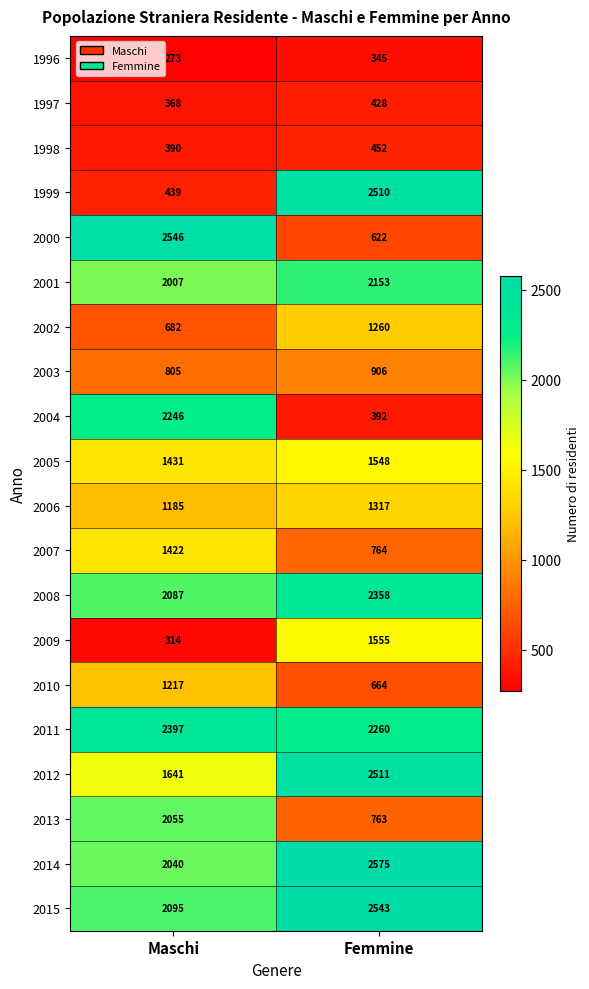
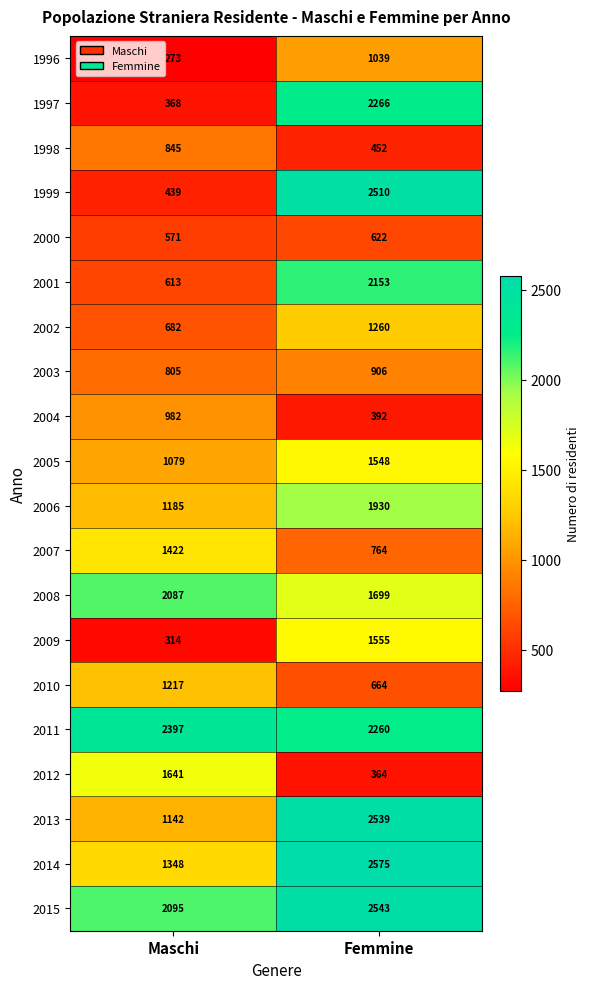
  {
    "1996": {
-     "Femmine": 345
+     "Femmine": 1039
    },
    "1997": {
      "Maschi": 368,
-     "Femmine": 428
+     "Femmine": 2266
    },
    "1998": {
-     "Maschi": 390,
+     "Maschi": 845,
      "Femmine": 452
    },
    "1999": {
      "Maschi": 439,
      "Femmine": 2510
    },
    "2000": {
-     "Maschi": 2546,
+     "Maschi": 571,
      "Femmine": 622
    },
    "2001": {
-     "Maschi": 2007,
+     "Maschi": 613,
      "Femmine": 2153
    },
    "2002": {
      "Maschi": 682,
      "Femmine": 1260
    },
    "2003": {
      "Maschi": 805,
      "Femmine": 906
    },
    "2004": {
-     "Maschi": 2246,
+     "Maschi": 982,
      "Femmine": 392
    },
    "2005": {
-     "Maschi": 1431,
+     "Maschi": 1079,
      "Femmine": 1548
    },
    "2006": {
      "Maschi": 1185,
-     "Femmine": 1317
+     "Femmine": 1930
    },
    "2007": {
      "Maschi": 1422,
      "Femmine": 764
    },
    "2008": {
      "Maschi": 2087,
-     "Femmine": 2358
+     "Femmine": 1699
    },
    "2009": {
      "Maschi": 314,
      "Femmine": 1555
    },
    "2010": {
      "Maschi": 1217,
      "Femmine": 664
    },
    "2011": {
      "Maschi": 2397,
      "Femmine": 2260
    },
    "2012": {
      "Maschi": 1641,
-     "Femmine": 2511
+     "Femmine": 364
    },
    "2013": {
-     "Maschi": 2055,
-     "Femmine": 763
+     "Maschi": 1142,
+     "Femmine": 2539
    },
    "2014": {
-     "Maschi": 2040,
+     "Maschi": 1348,
      "Femmine": 2575
    },
    "2015": {
      "Maschi": 2095,
      "Femmine": 2543
    }
  }
